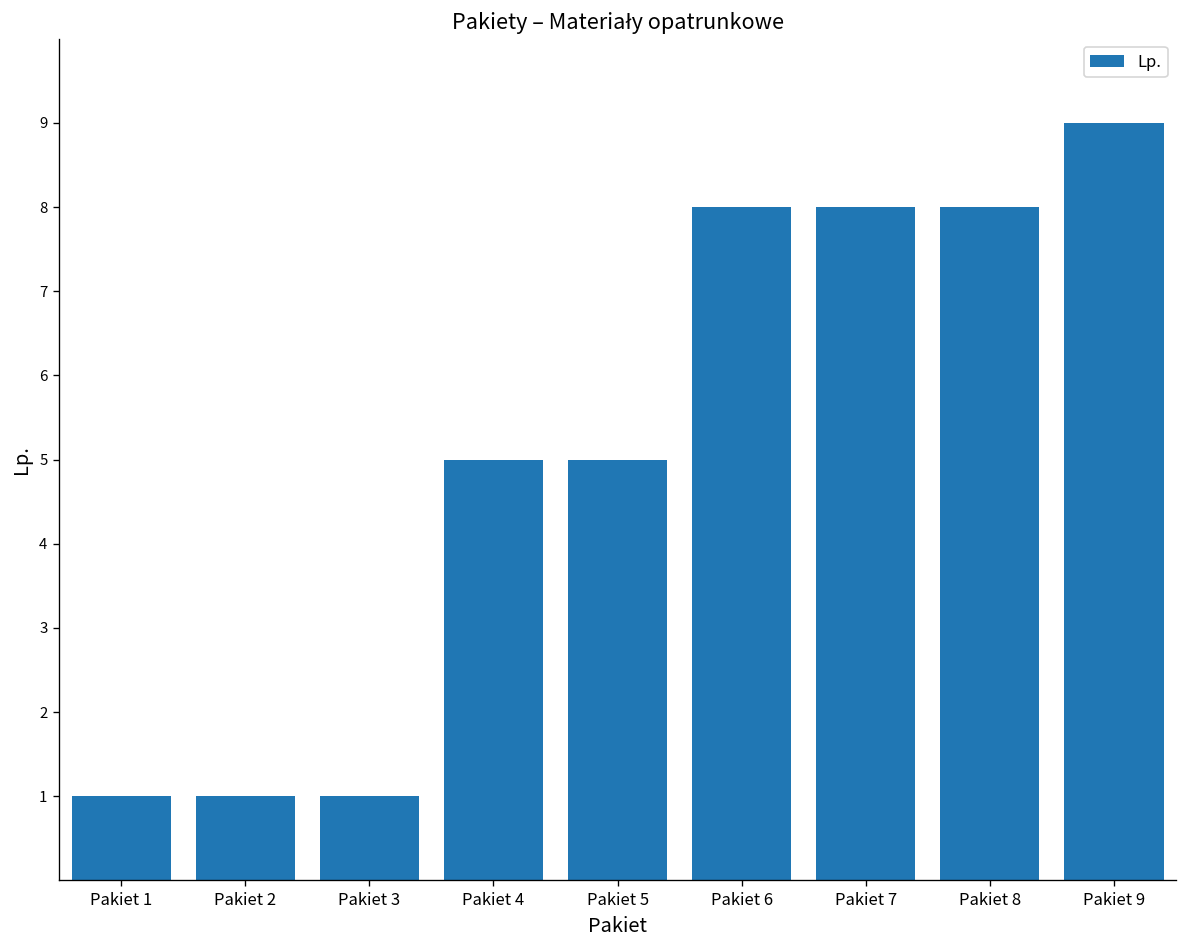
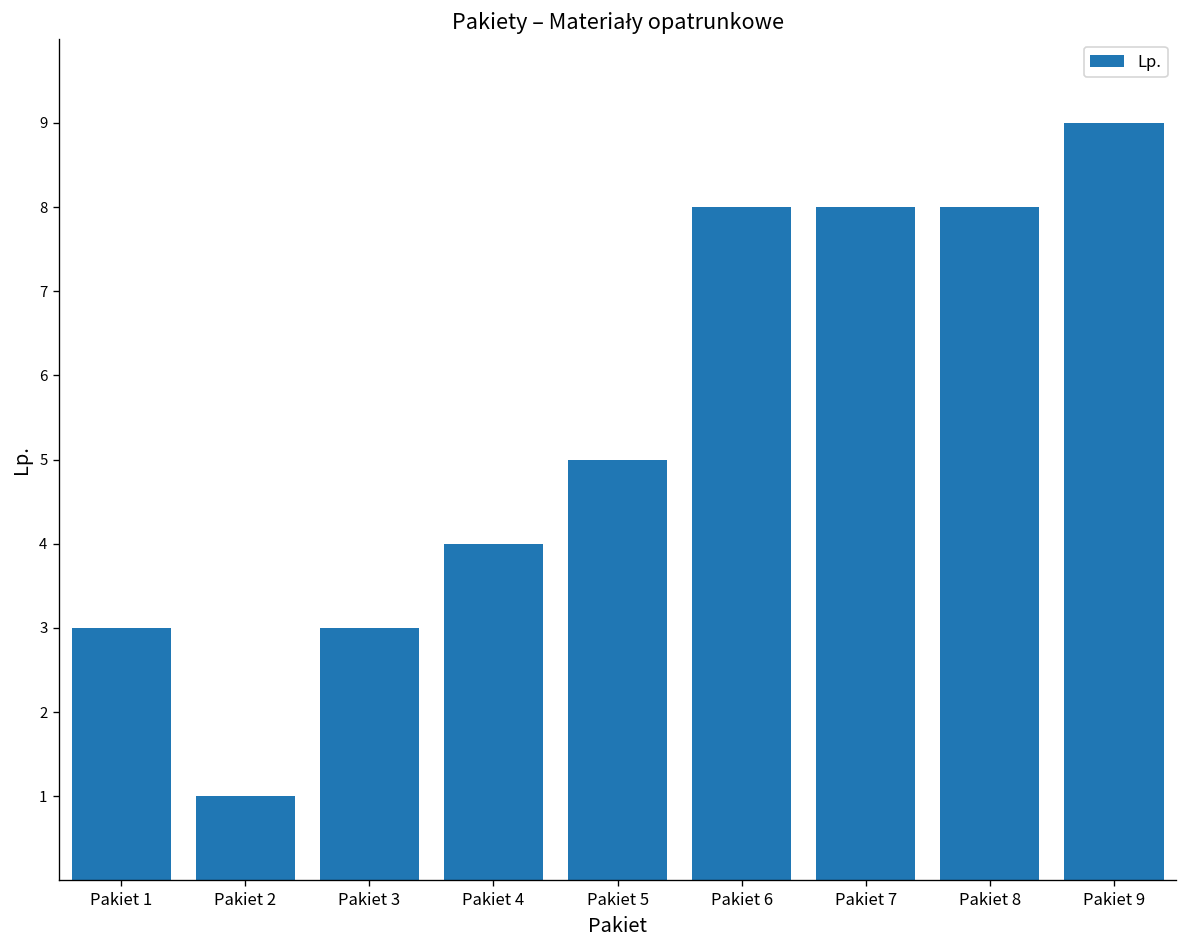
  {
-   "Pakiet 1": 1,
+   "Pakiet 1": 3,
    "Pakiet 2": 1,
-   "Pakiet 3": 1,
-   "Pakiet 4": 5,
+   "Pakiet 3": 3,
+   "Pakiet 4": 4,
    "Pakiet 5": 5,
    "Pakiet 6": 8,
    "Pakiet 7": 8,
    "Pakiet 8": 8,
    "Pakiet 9": 9
  }
